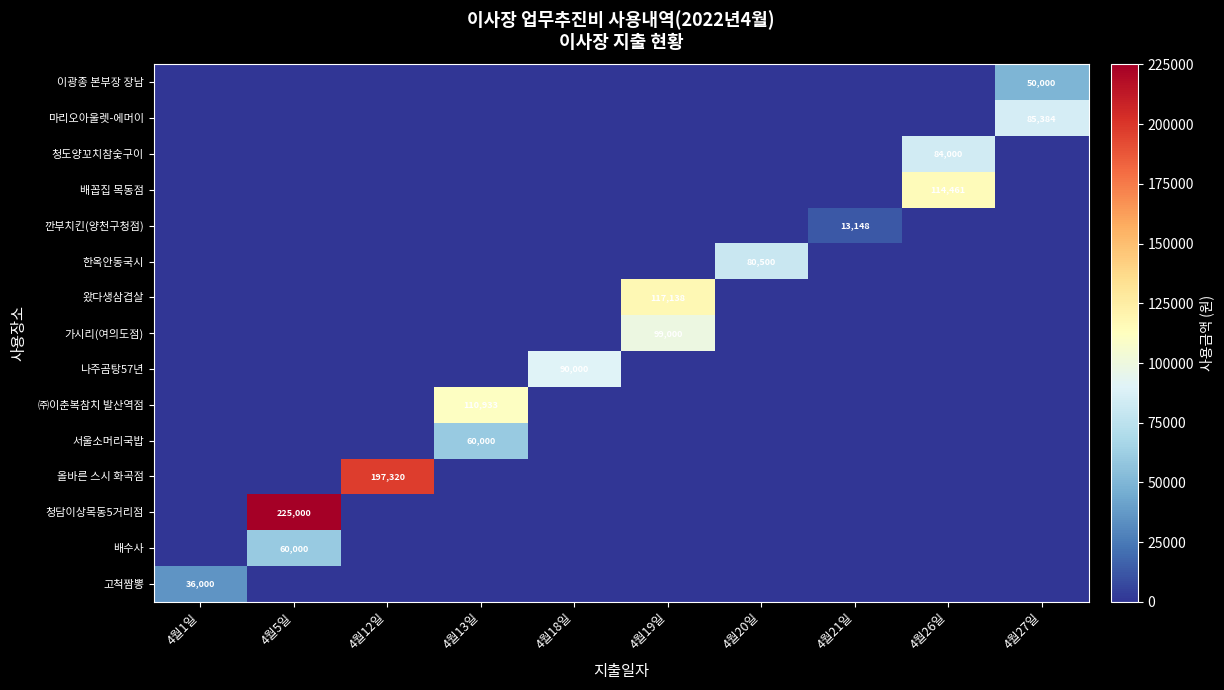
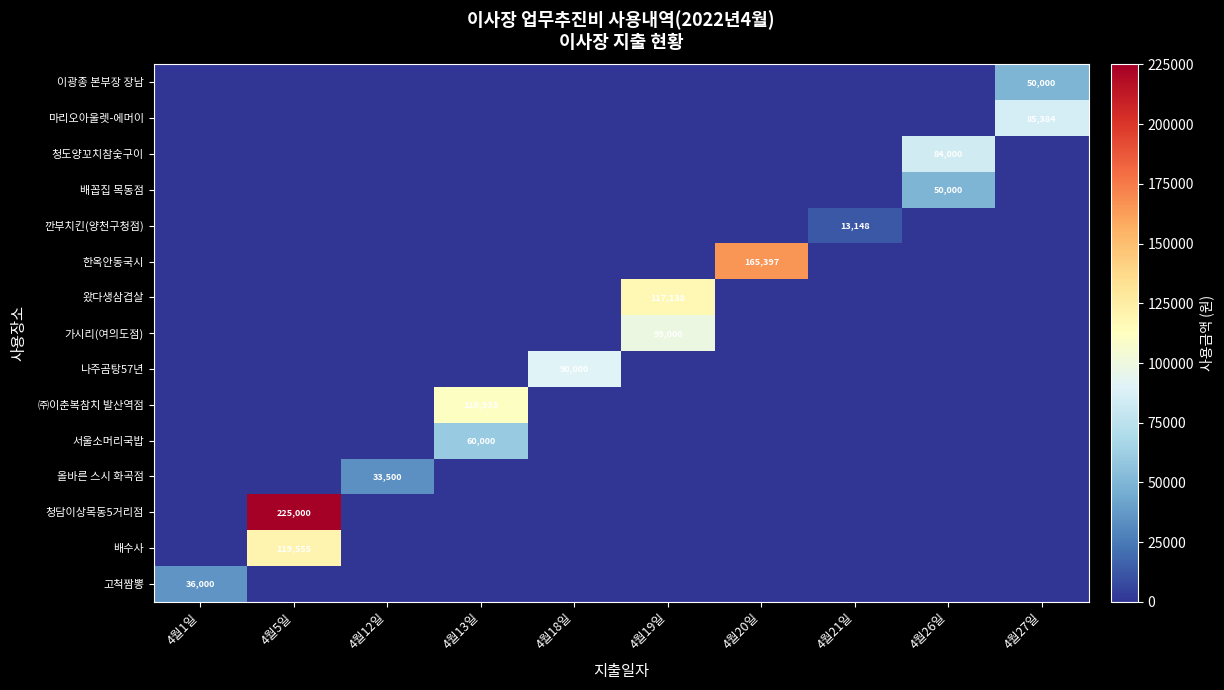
  {
    "이광종 본부장 장남": {
      "4월27일": "50,000"
    },
    "배꼽집 목동점": {
-     "4월26일": "114,461"
+     "4월26일": "50,000"
    },
    "깐부치킨(양천구청점)": {
      "4월21일": "13,148"
    },
    "한옥안동국시": {
-     "4월20일": "80,500"
+     "4월20일": "165,397"
    },
    "왔다생삼겹살": {
      "4월19일": "117,138"
    },
    "㈜이춘복참치 발산역점": {
      "4월13일": "110,933"
    },
    "서울소머리국밥": {
      "4월13일": "60,000"
    },
    "올바른 스시 화곡점": {
-     "4월12일": "197,320"
+     "4월12일": "33,500"
    },
    "청담이상목동5거리점": {
      "4월5일": "225,000"
    },
    "배수사": {
-     "4월5일": "60,000"
+     "4월5일": "119,555"
    },
    "고척짬뽕": {
      "4월1일": "36,000"
    }
  }
